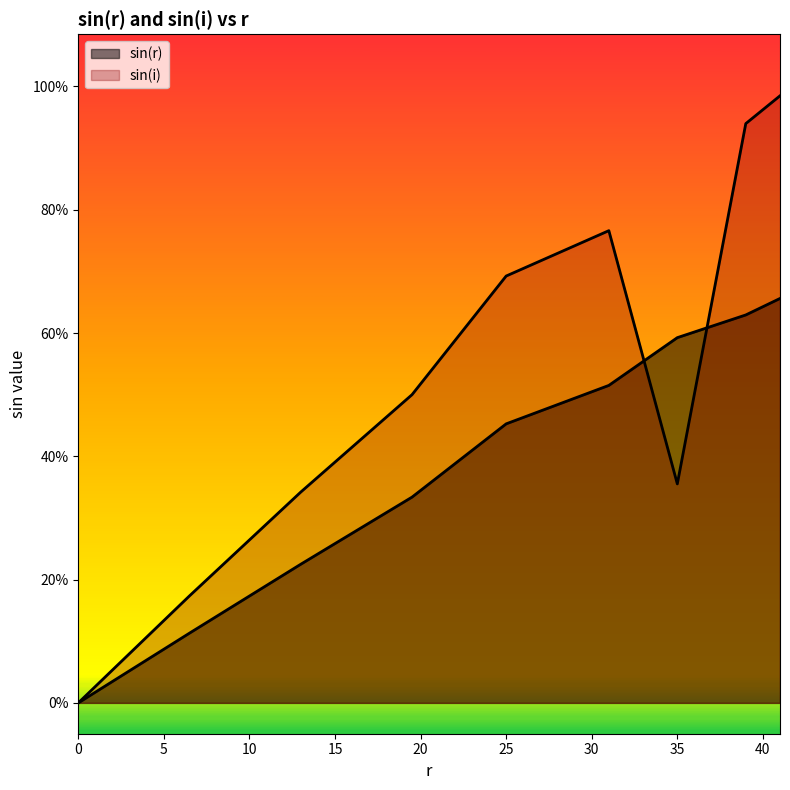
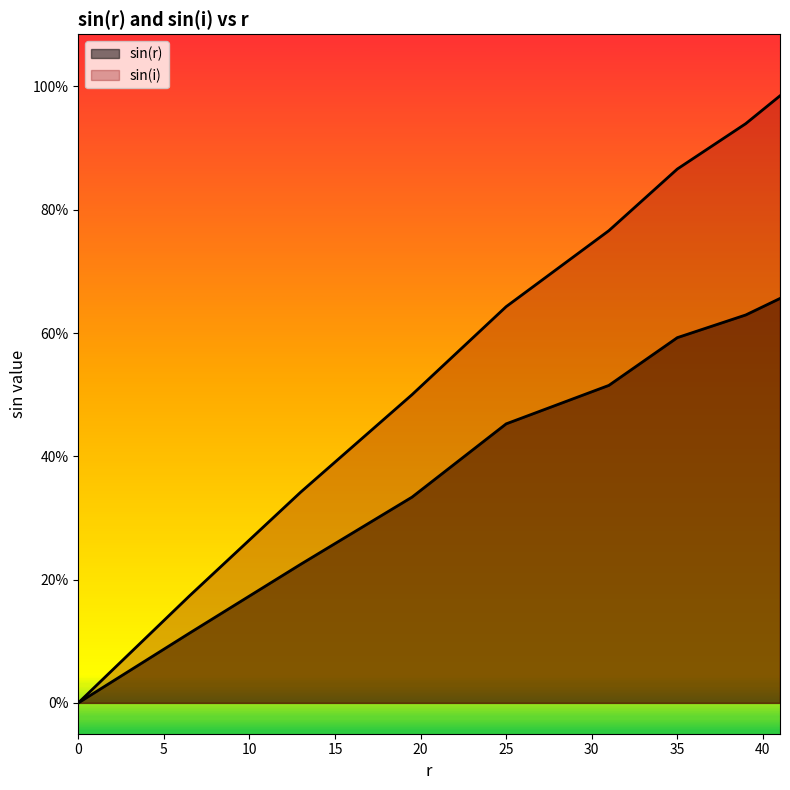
  {
    "sin(r)": {
      "25": "45%",
      "35": "59%"
    },
    "sin(i)": {
-     "25": "69%",
-     "35": "36%"
+     "25": "64%",
+     "35": "87%"
    }
  }
